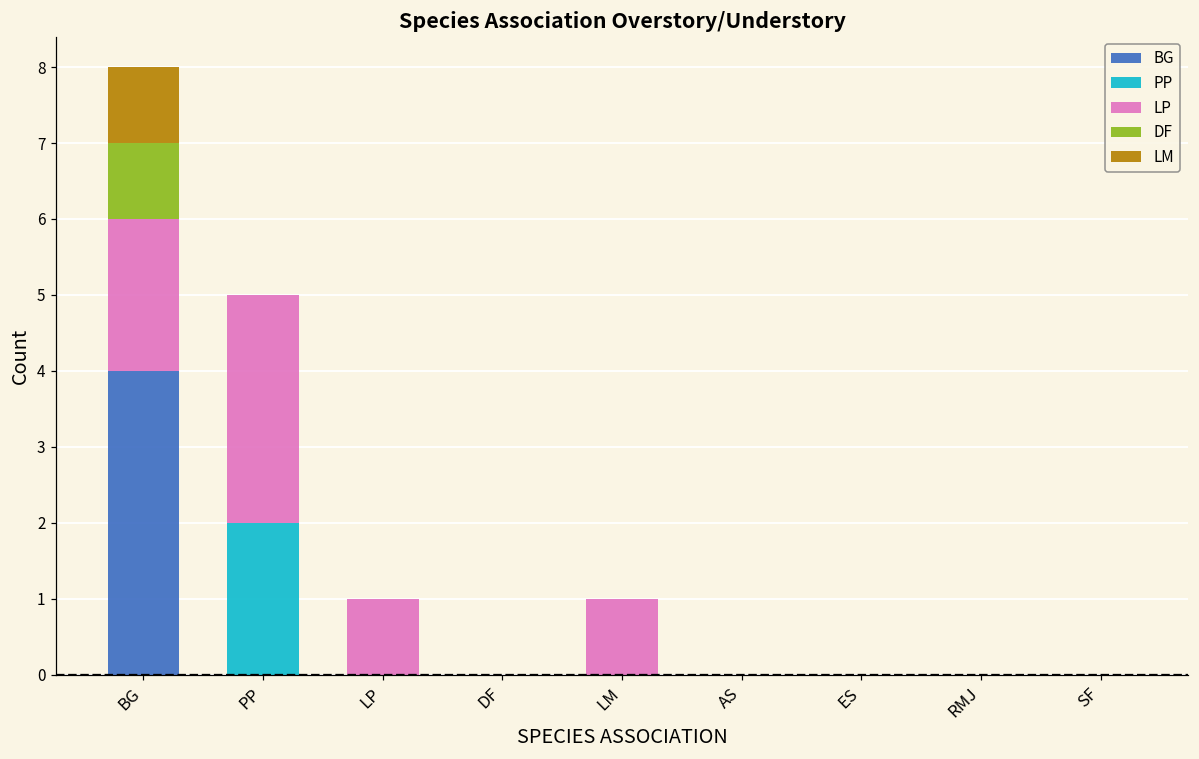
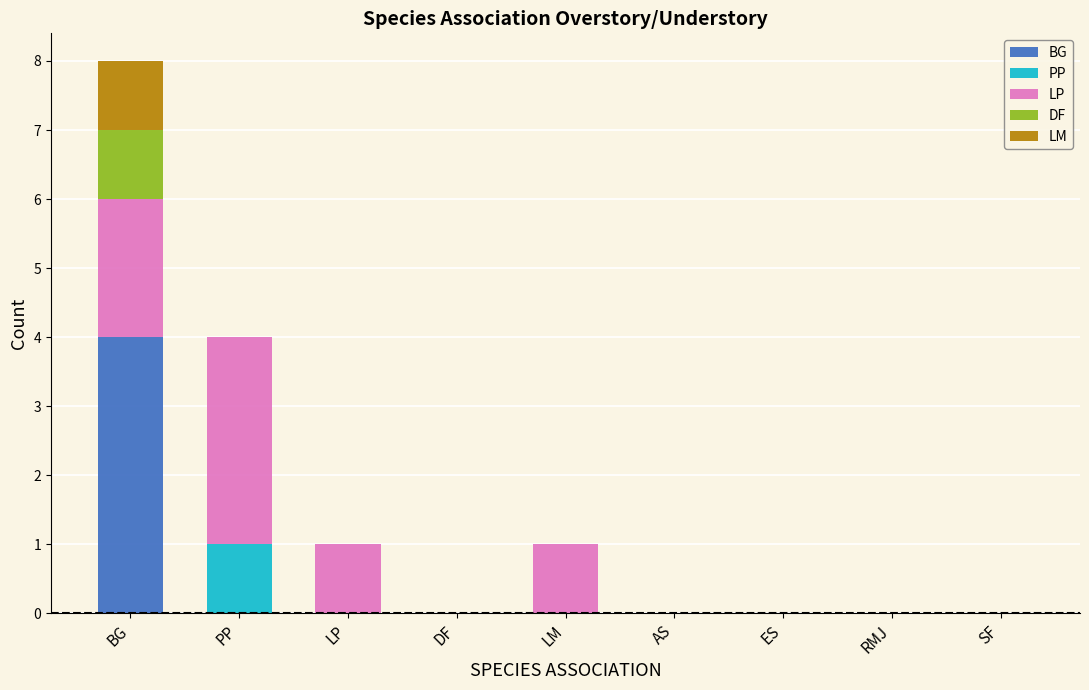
  {
    "BG": {
      "BG": 4,
      "PP": 0,
      "LP": 0,
      "DF": 0,
      "LM": 0,
      "AS": 0,
      "ES": 0,
      "RMJ": 0,
      "SF": 0
    },
    "PP": {
-     "PP": 2
+     "PP": 1
    },
    "LP": {
      "BG": 2,
      "PP": 3,
      "LP": 1,
      "DF": 0,
      "LM": 1,
      "AS": 0,
      "ES": 0,
      "RMJ": 0,
      "SF": 0
    },
    "DF": {
      "BG": 1,
      "PP": 0,
      "LP": 0,
      "DF": 0,
      "LM": 0,
      "AS": 0,
      "ES": 0,
      "RMJ": 0,
      "SF": 0
    },
    "LM": {
      "BG": 1,
      "PP": 0,
      "LP": 0,
      "DF": 0,
      "LM": 0,
      "AS": 0,
      "ES": 0,
      "RMJ": 0,
      "SF": 0
    }
  }
